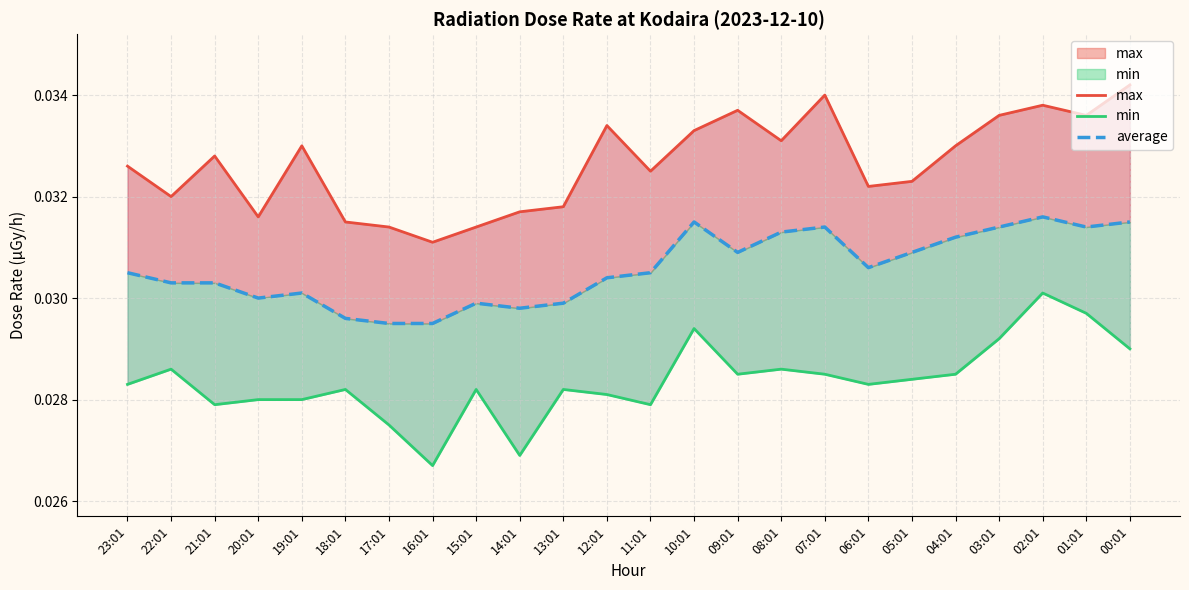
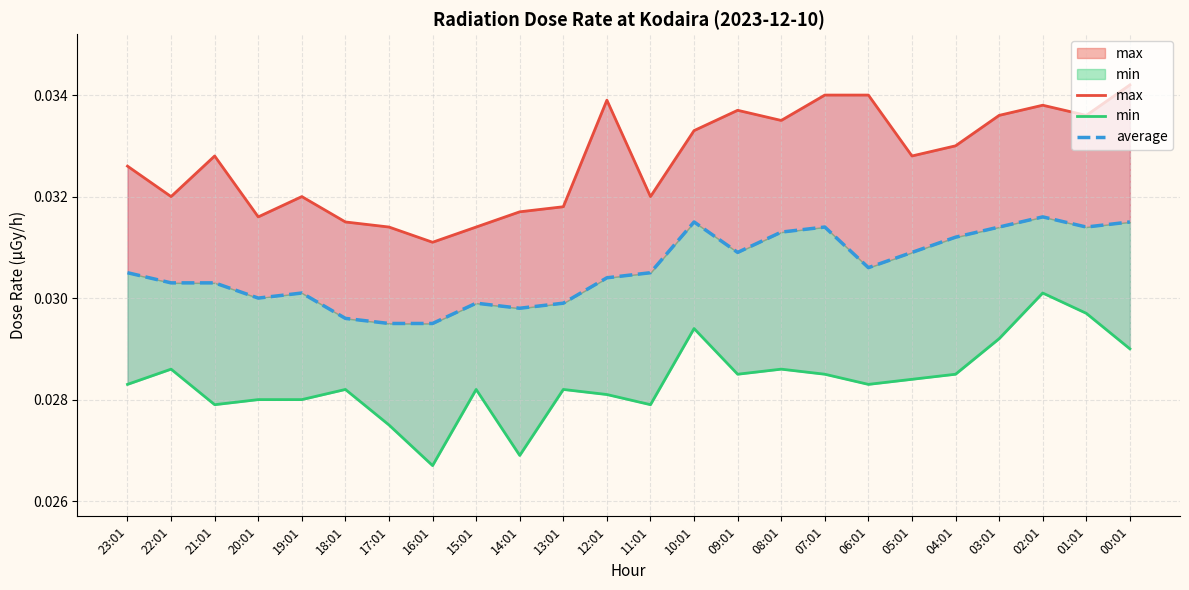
  {
    "max": {
      "23:01": 0.0326,
      "22:01": 0.0320,
      "21:01": 0.0328,
      "20:01": 0.0316,
-     "19:01": 0.033,
+     "19:01": 0.032,
      "18:01": 0.0315,
      "17:01": 0.0314,
      "16:01": 0.0311,
      "15:01": 0.0314,
      "14:01": 0.0317,
      "13:01": 0.0318,
-     "12:01": 0.0334,
-     "11:01": 0.0325,
+     "12:01": 0.0339,
+     "11:01": 0.0320,
      "10:01": 0.0333,
      "09:01": 0.0337,
-     "08:01": 0.0331,
+     "08:01": 0.0335,
      "07:01": 0.0340,
-     "06:01": 0.0322,
-     "05:01": 0.0323,
+     "06:01": 0.0340,
+     "05:01": 0.0328,
      "04:01": 0.0330,
      "03:01": 0.0336,
      "02:01": 0.0338
    }
  }
